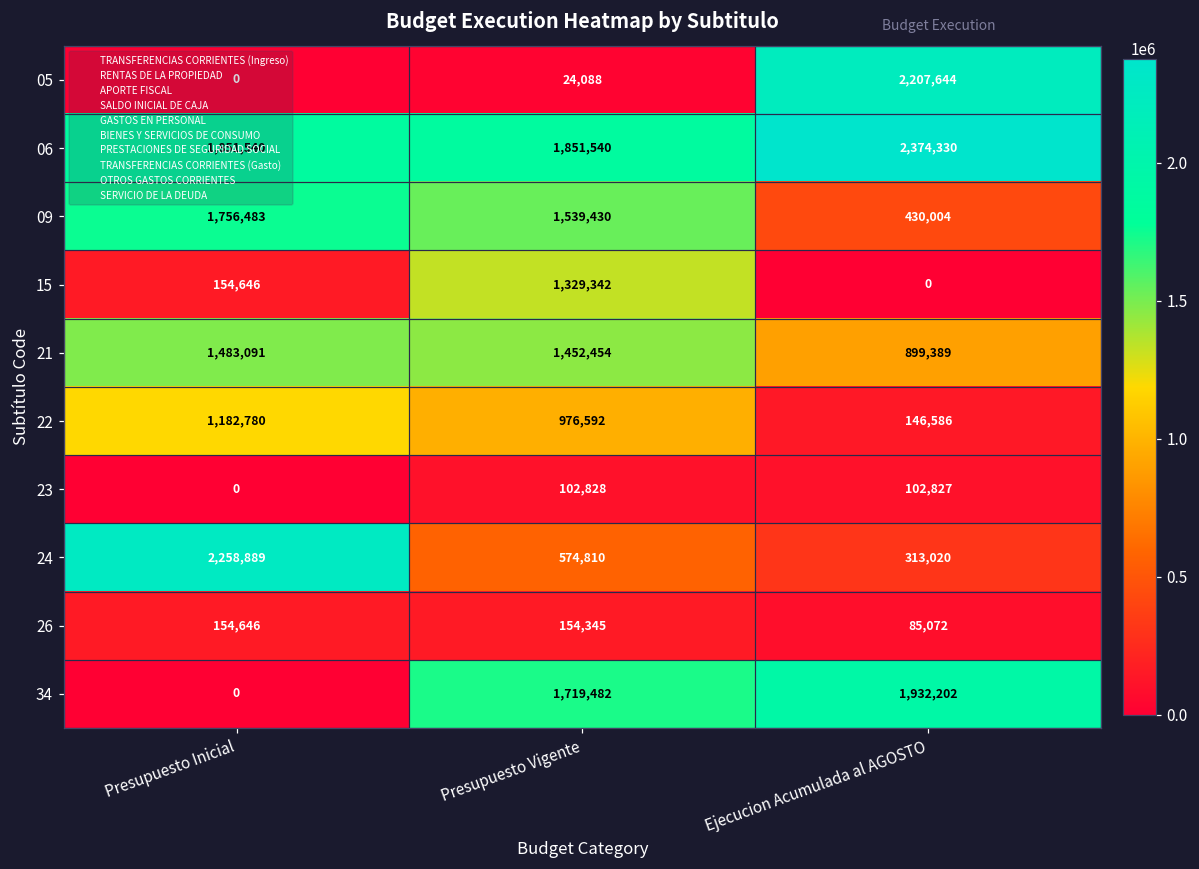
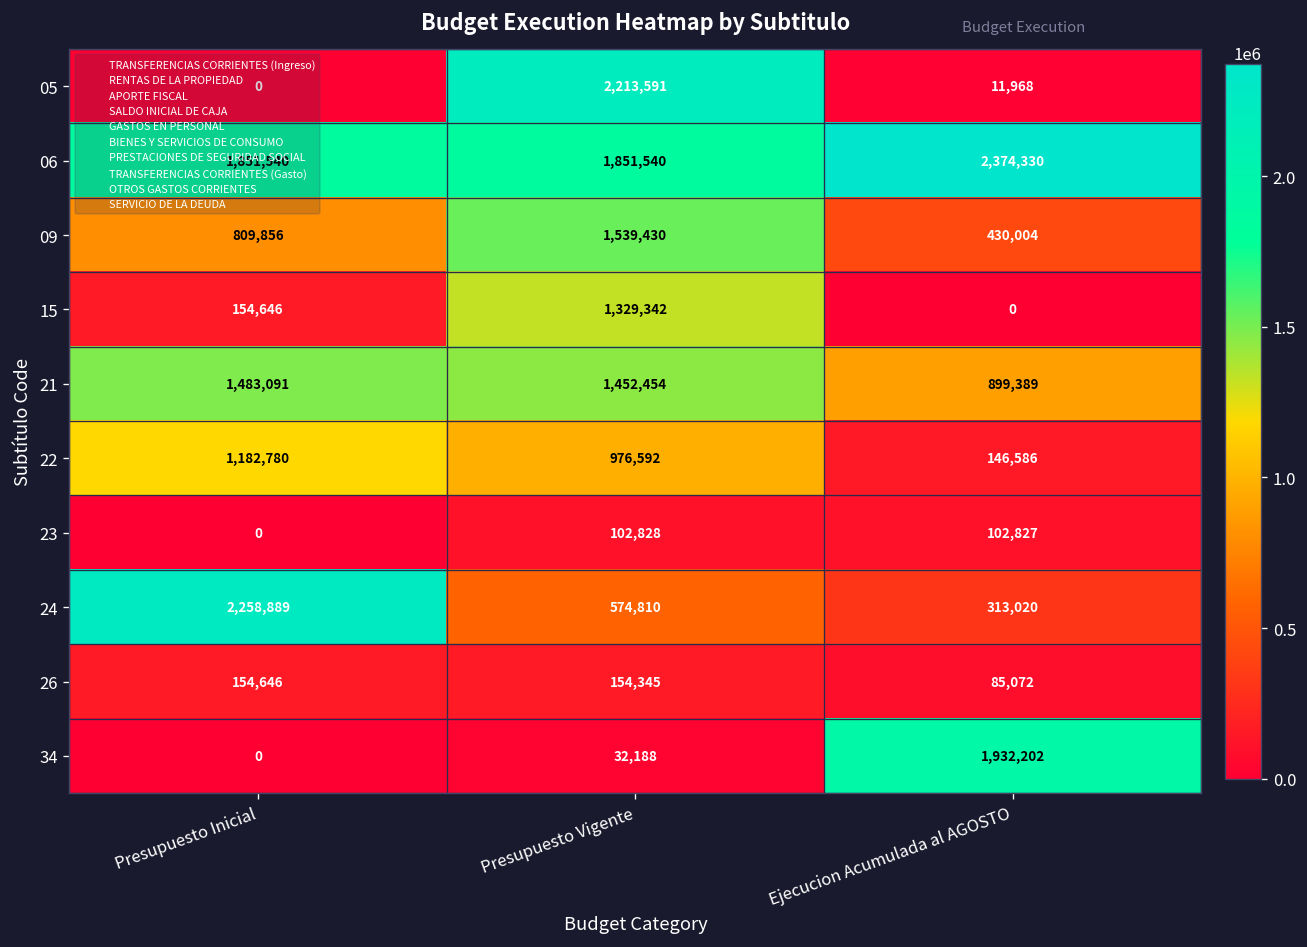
  {
    "05": {
-     "Presupuesto Vigente": "24,088",
-     "Ejecucion Acumulada al AGOSTO": "2,207,644"
+     "Presupuesto Vigente": "2,213,591",
+     "Ejecucion Acumulada al AGOSTO": "11,968"
    },
    "06": {
      "Presupuesto Vigente": "1,851,540",
      "Ejecucion Acumulada al AGOSTO": "2,374,330"
    },
    "09": {
-     "Presupuesto Inicial": "1,756,483",
+     "Presupuesto Inicial": "809,856",
      "Presupuesto Vigente": "1,539,430",
      "Ejecucion Acumulada al AGOSTO": "430,004"
    },
    "15": {
      "Presupuesto Inicial": "154,646",
      "Presupuesto Vigente": "1,329,342",
      "Ejecucion Acumulada al AGOSTO": "0"
    },
    "21": {
      "Presupuesto Inicial": "1,483,091",
      "Presupuesto Vigente": "1,452,454",
      "Ejecucion Acumulada al AGOSTO": "899,389"
    },
    "22": {
      "Presupuesto Inicial": "1,182,780",
      "Presupuesto Vigente": "976,592",
      "Ejecucion Acumulada al AGOSTO": "146,586"
    },
    "23": {
      "Presupuesto Inicial": "0",
      "Presupuesto Vigente": "102,828",
      "Ejecucion Acumulada al AGOSTO": "102,827"
    },
    "24": {
      "Presupuesto Inicial": "2,258,889",
      "Presupuesto Vigente": "574,810",
      "Ejecucion Acumulada al AGOSTO": "313,020"
    },
    "26": {
      "Presupuesto Inicial": "154,646",
      "Presupuesto Vigente": "154,345",
      "Ejecucion Acumulada al AGOSTO": "85,072"
    },
    "34": {
      "Presupuesto Inicial": "0",
-     "Presupuesto Vigente": "1,719,482",
+     "Presupuesto Vigente": "32,188",
      "Ejecucion Acumulada al AGOSTO": "1,932,202"
    }
  }
